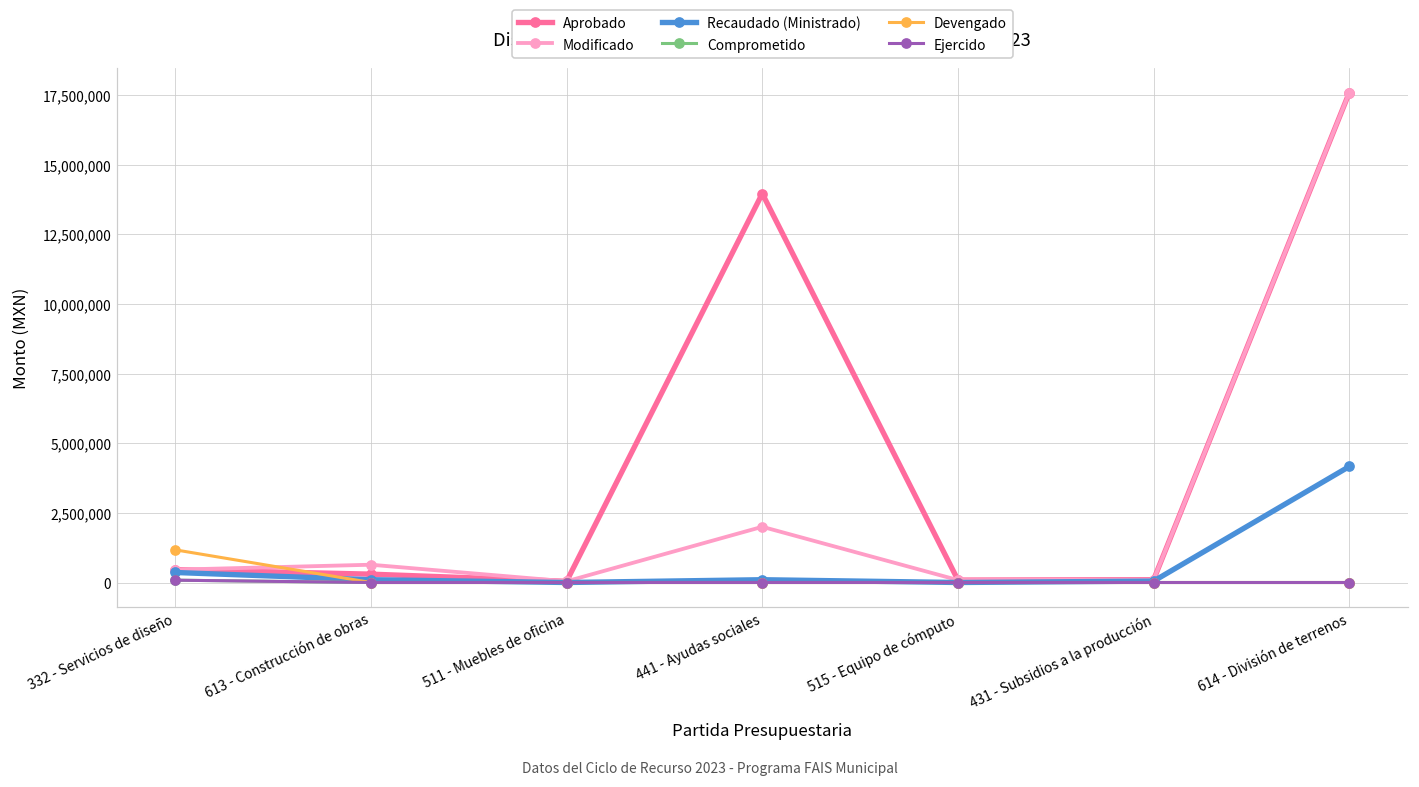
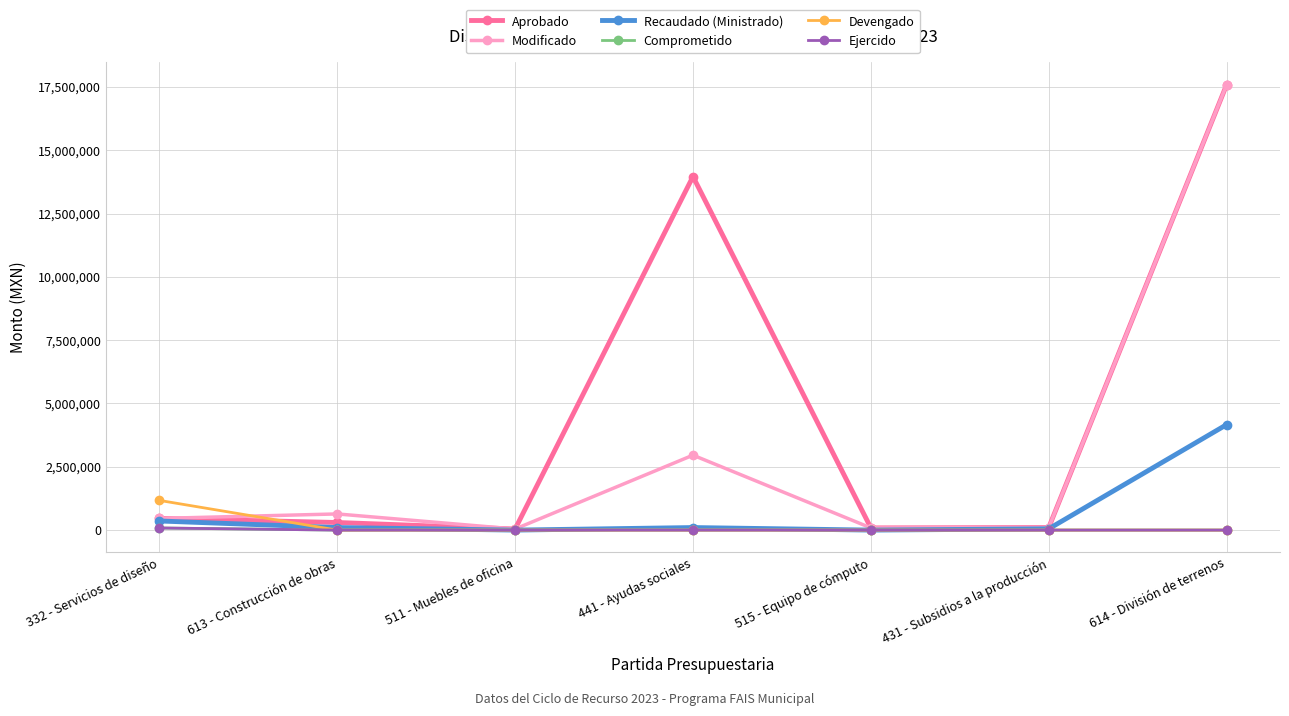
  {
    "Aprobado": {
      "613 - Construcción de obras": "300,000",
      "441 - Ayudas sociales": "14,000,000"
    },
    "Modificado": {
      "613 - Construcción de obras": "600,000",
-     "441 - Ayudas sociales": "2,000,000"
+     "441 - Ayudas sociales": "3,000,000"
    },
    "Recaudado (Ministrado)": {
      "332 - Servicios de diseño": "400,000",
      "614 - División de terrenos": "4,200,000"
    },
    "Ejercido": {
      "332 - Servicios de diseño": "100,000"
    },
    "Devengado": {
      "332 - Servicios de diseño": "1,200,000"
    }
  }
